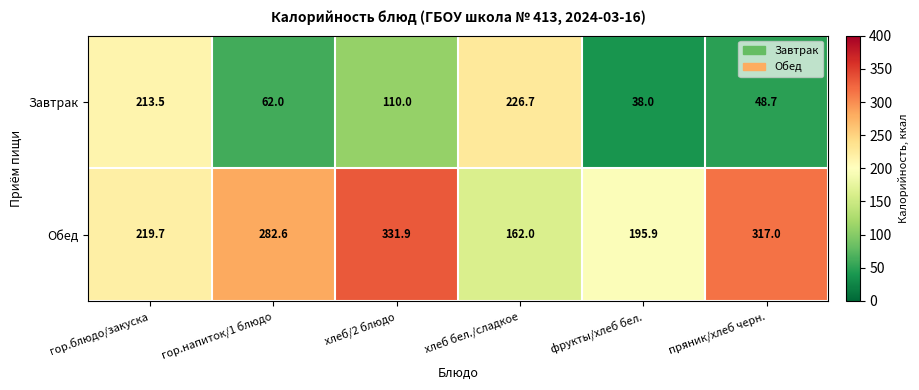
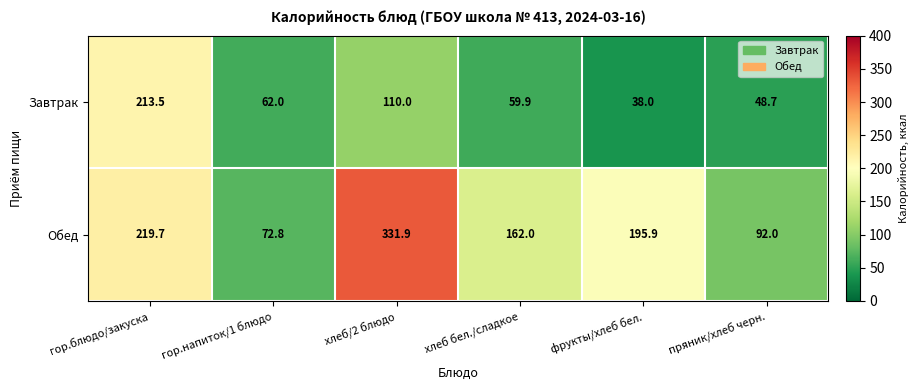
  {
    "Завтрак": {
      "гор.блюдо/закуска": 213.5,
      "гор.напиток/1 блюдо": 62.0,
      "хлеб/2 блюдо": 110.0,
-     "хлеб бел./сладкое": 226.7,
+     "хлеб бел./сладкое": 59.9,
      "фрукты/хлеб бел.": 38.0,
      "пряник/хлеб черн.": 48.7
    },
    "Обед": {
      "гор.блюдо/закуска": 219.7,
-     "гор.напиток/1 блюдо": 282.6,
+     "гор.напиток/1 блюдо": 72.8,
      "хлеб/2 блюдо": 331.9,
      "хлеб бел./сладкое": 162.0,
      "фрукты/хлеб бел.": 195.9,
-     "пряник/хлеб черн.": 317.0
+     "пряник/хлеб черн.": 92.0
    }
  }
